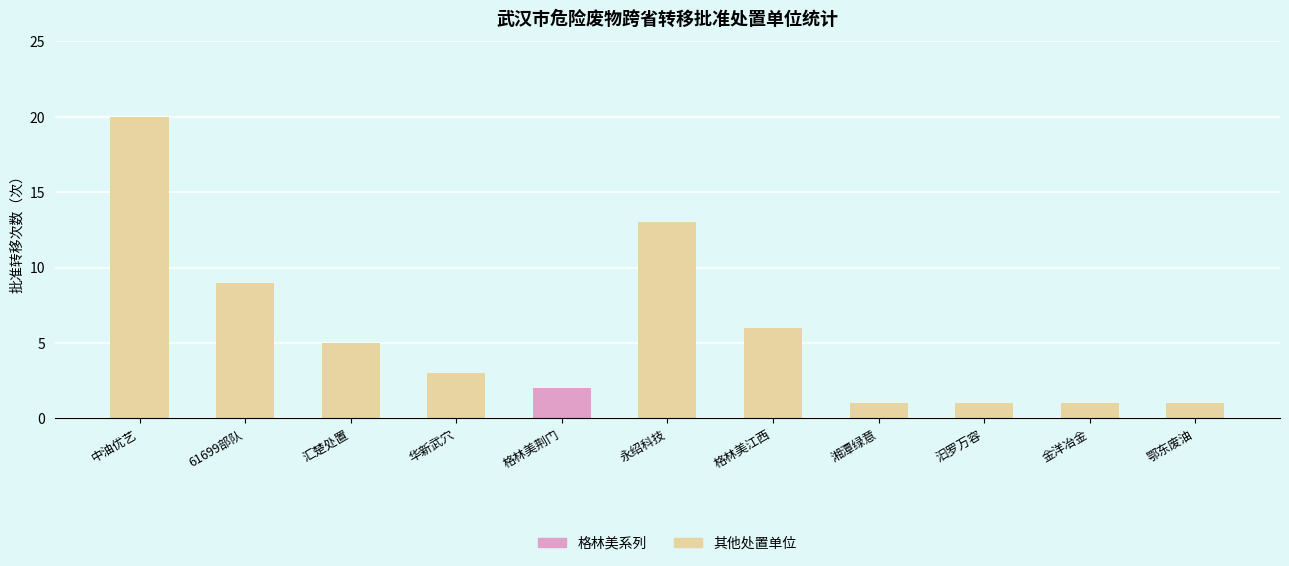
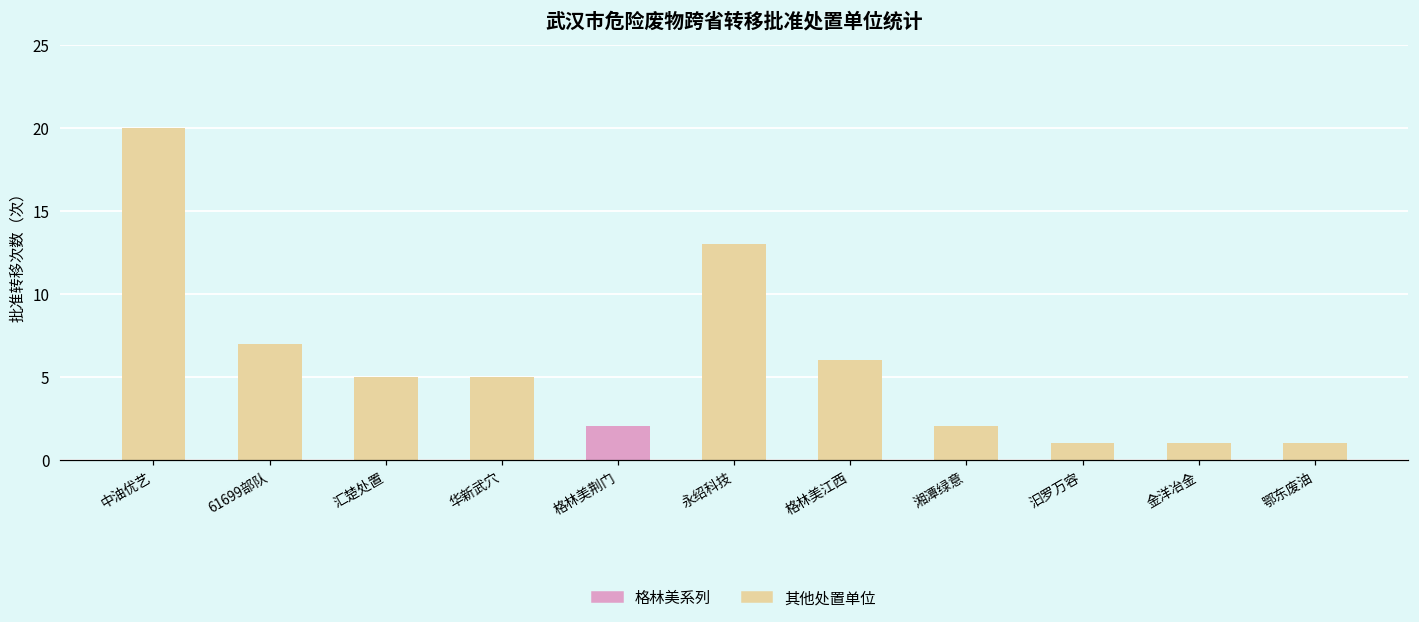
  {
    "中油优艺": 20,
-   "61699部队": 9,
+   "61699部队": 7,
    "汇楚处置": 5,
-   "华新武穴": 3,
+   "华新武穴": 5,
    "格林美荆门": 2,
    "永绍科技": 13,
    "格林美江西": 6,
-   "湘潭绿意": 1,
+   "湘潭绿意": 2,
    "汩罗万容": 1,
    "金洋冶金": 1,
    "鄂东废油": 1
  }
